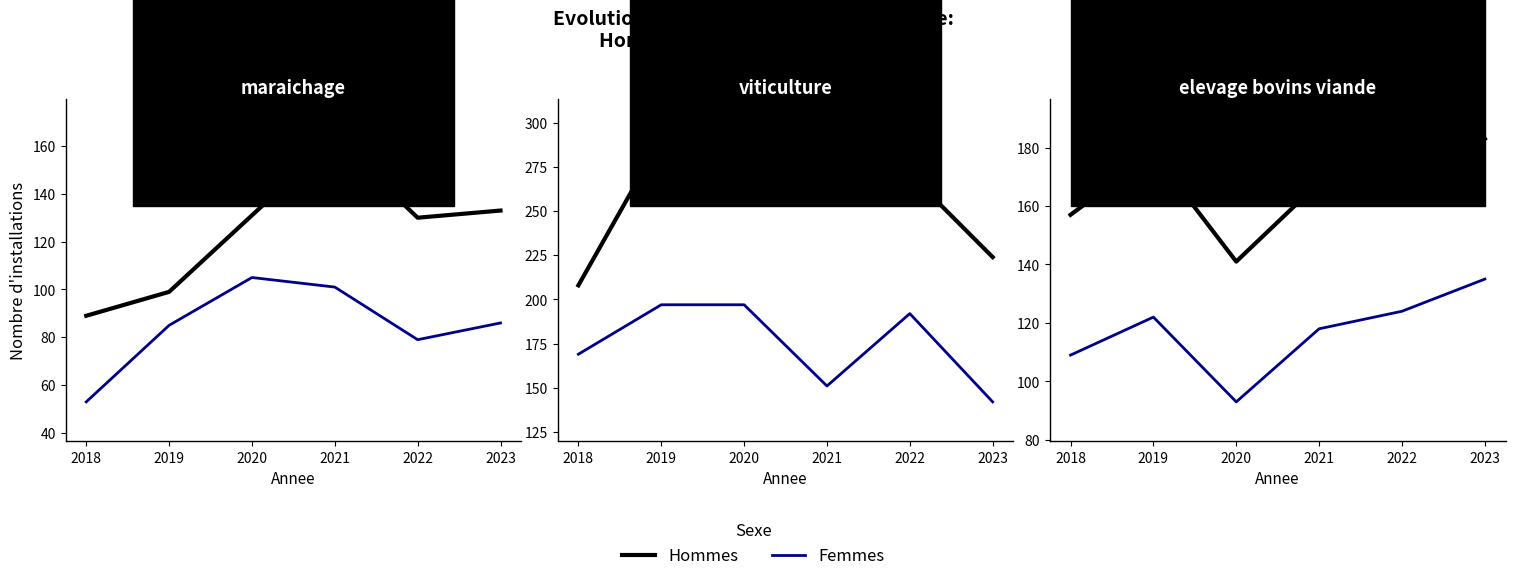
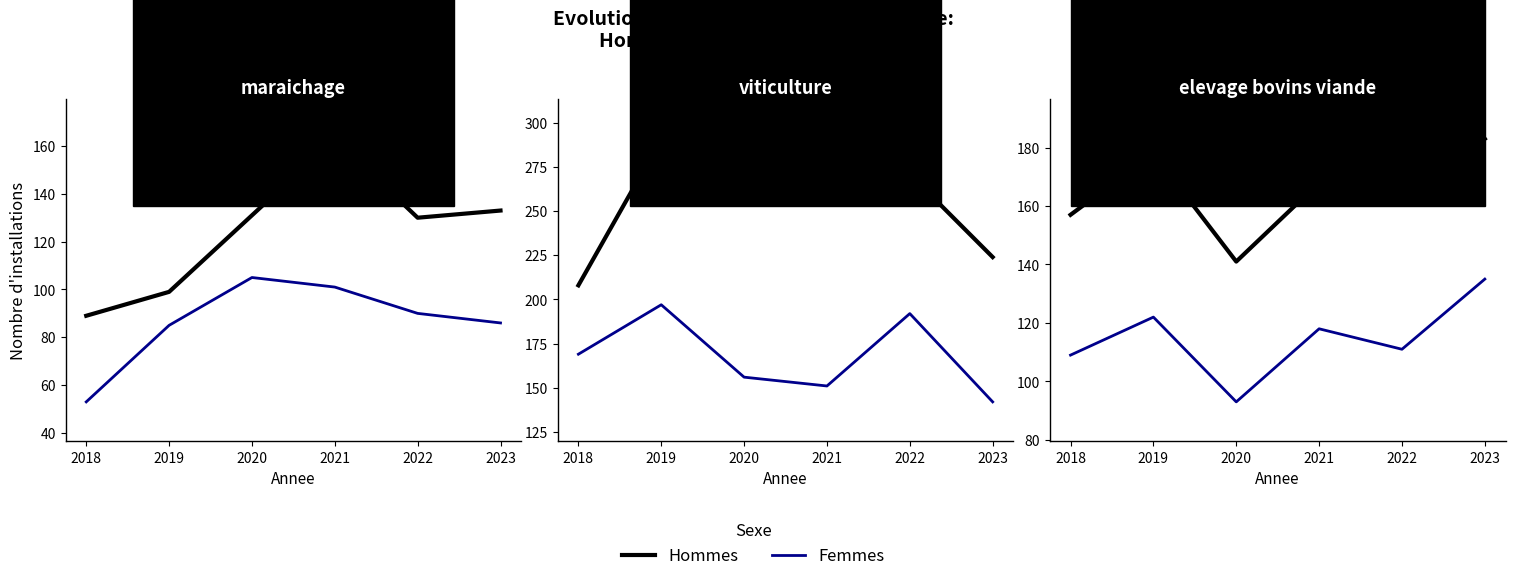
  {
    "maraichage": {
      "Hommes": {
        "2018": 89,
        "2019": 99,
        "2020": 131,
        "2021": 163,
        "2022": 130,
        "2023": 133
      },
      "Femmes": {
        "2018": 53,
        "2019": 85,
        "2020": 105,
        "2021": 101,
-       "2022": 79,
+       "2022": 90,
        "2023": 86
      }
    },
    "viticulture": {
      "Hommes": {
        "2018": 208,
        "2019": 291,
        "2020": 272,
        "2021": 260,
        "2022": 271,
        "2023": 224
      },
      "Femmes": {
        "2018": 169,
        "2019": 197,
-       "2020": 197,
+       "2020": 156,
        "2021": 151,
        "2022": 192,
        "2023": 142
      }
    },
    "elevage bovins viande": {
      "Hommes": {
        "2018": 157,
        "2019": 178,
        "2020": 141,
        "2021": 168,
        "2022": 163,
        "2023": 183
      },
      "Femmes": {
        "2018": 109,
        "2019": 122,
        "2020": 93,
        "2021": 118,
-       "2022": 124,
+       "2022": 111,
        "2023": 135
      }
    }
  }
